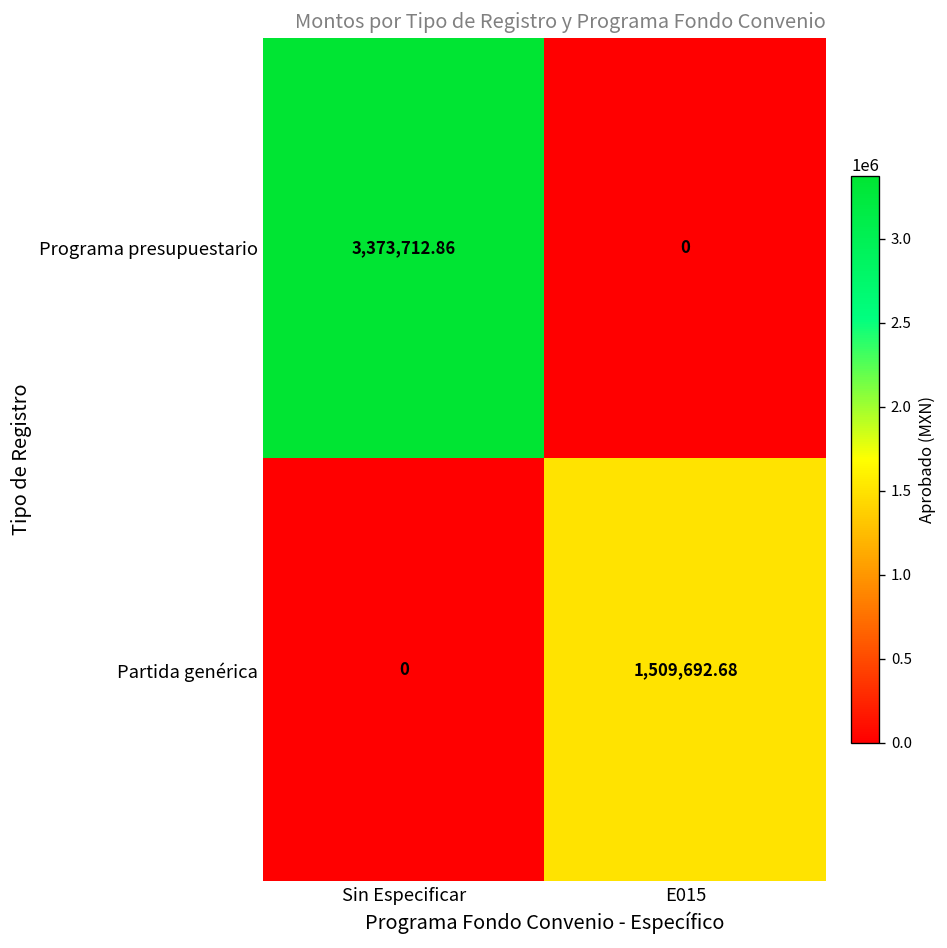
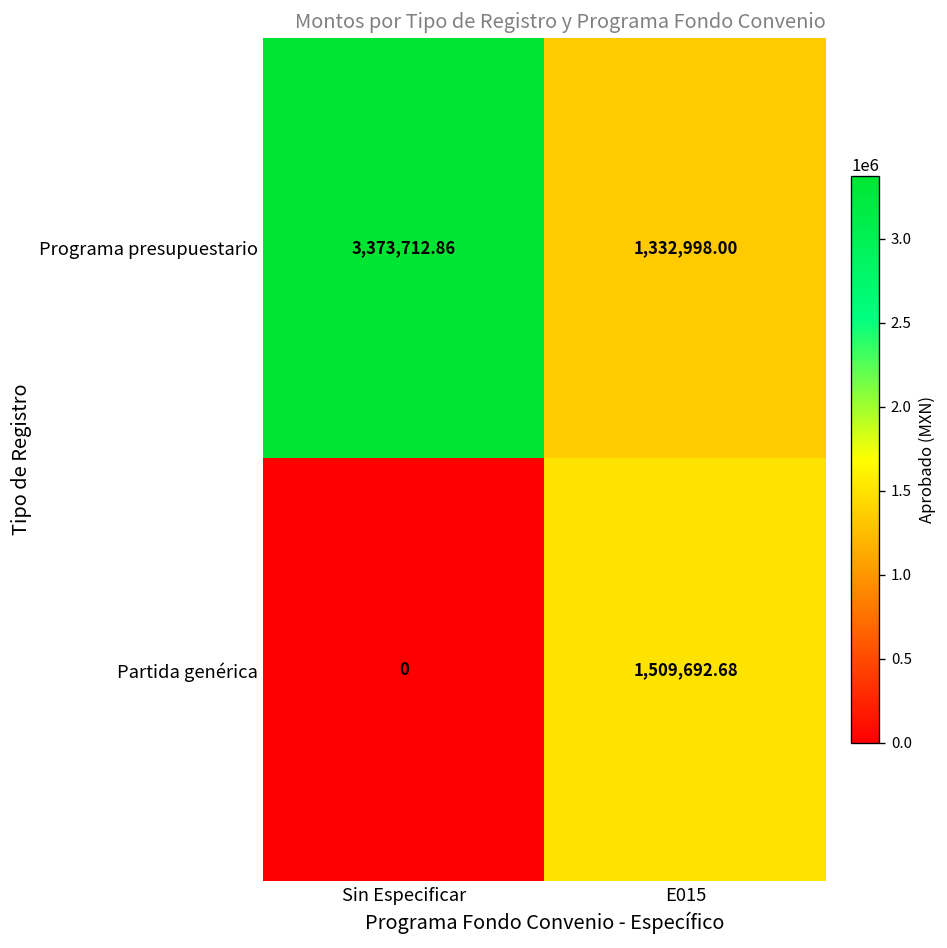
  {
    "Programa presupuestario": {
      "Sin Especificar": "3,373,712.86",
-     "E015": "0"
+     "E015": "1,332,998.00"
    },
    "Partida genérica": {
      "Sin Especificar": "0",
      "E015": "1,509,692.68"
    }
  }
